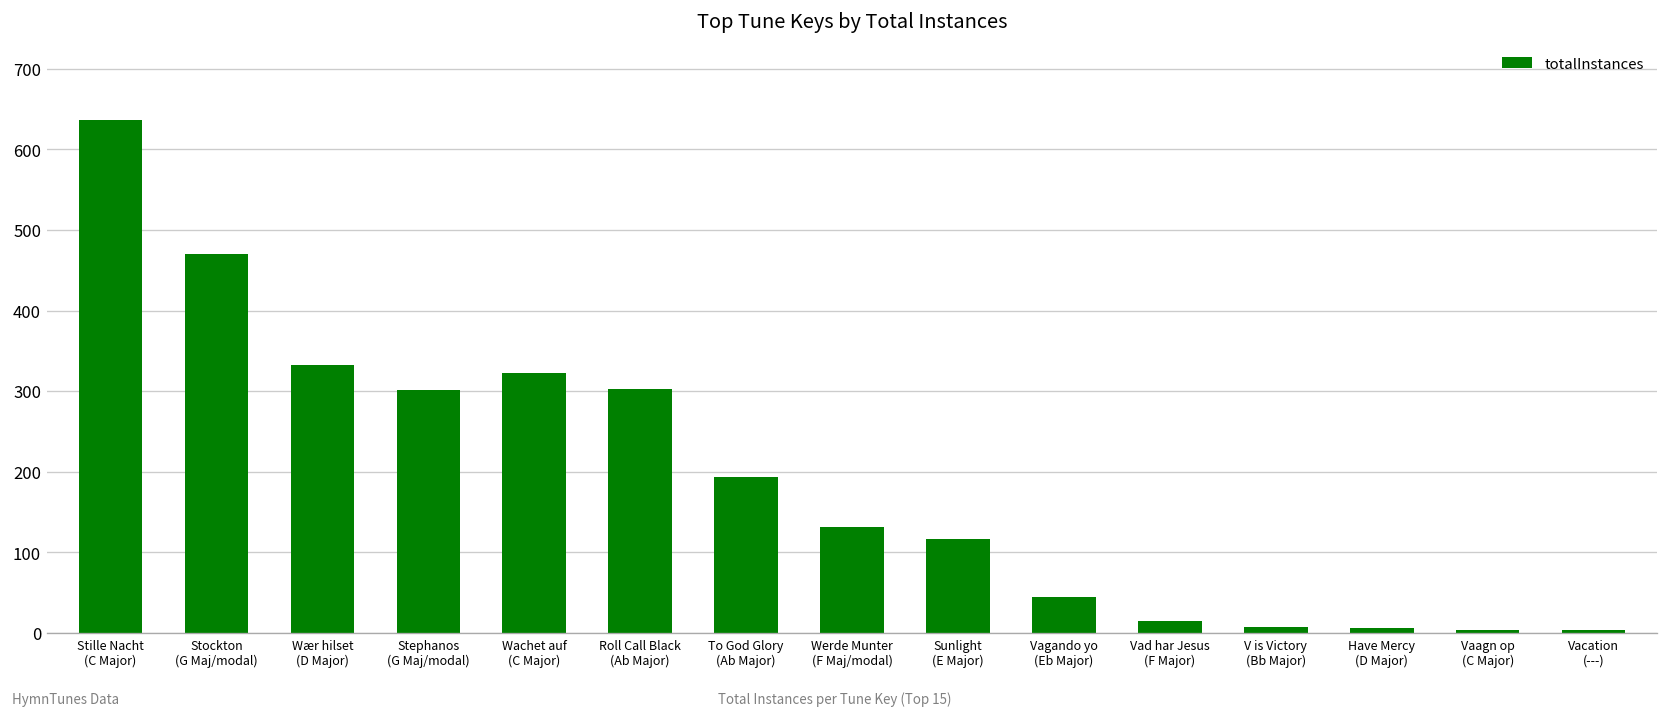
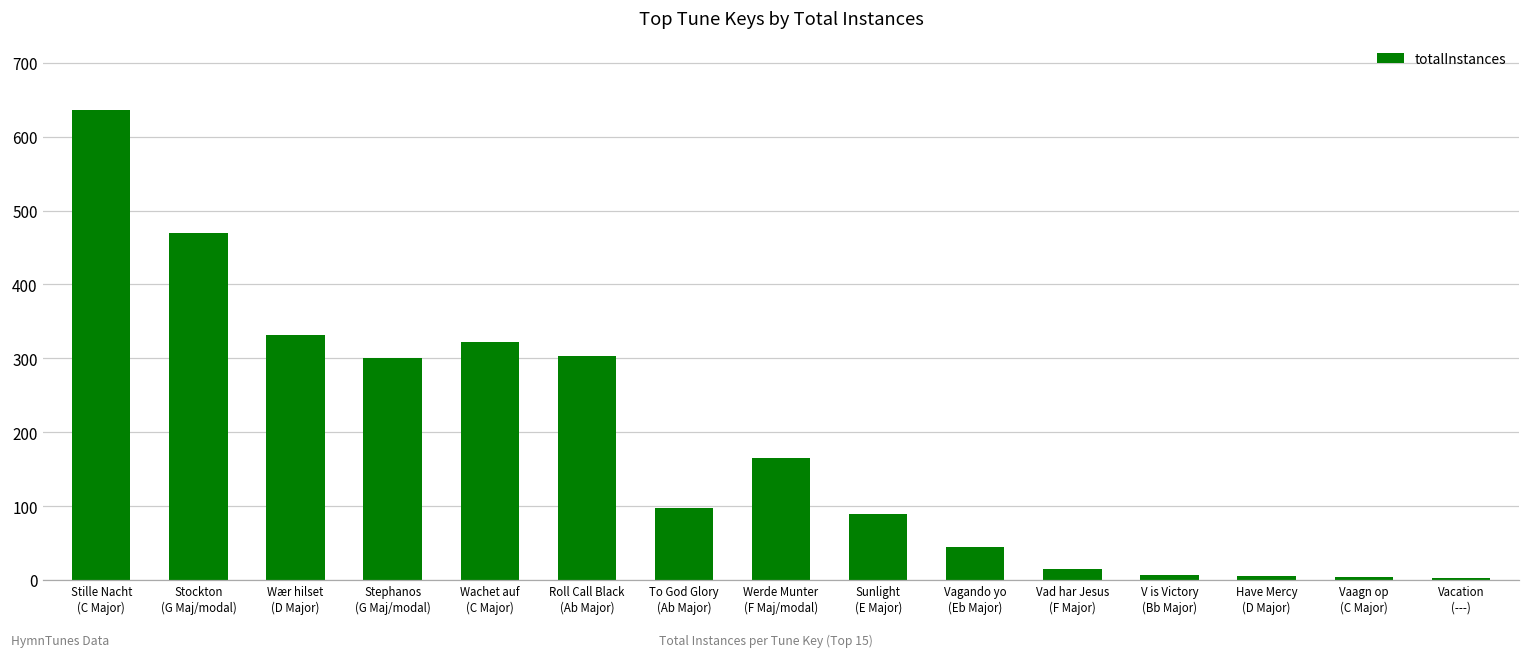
  {
    "Stille Nacht (C Major)": 640,
    "Stockton (G Maj/modal)": 470,
    "Wær hilset (D Major)": 330,
    "Stephanos (G Maj/modal)": 300,
    "Wachet auf (C Major)": 320,
    "Roll Call Black (Ab Major)": 300,
-   "To God Glory (Ab Major)": 190,
-   "Werde Munter (F Maj/modal)": 130,
-   "Sunlight (E Major)": 120,
+   "To God Glory (Ab Major)": 100,
+   "Werde Munter (F Maj/modal)": 170,
+   "Sunlight (E Major)": 90,
    "Vagando yo (Eb Major)": 40,
    "Vad har Jesus (F Major)": 20,
    "V is Victory (Bb Major)": 10,
    "Have Mercy (D Major)": 10,
    "Vaagn op (C Major)": 0
  }
